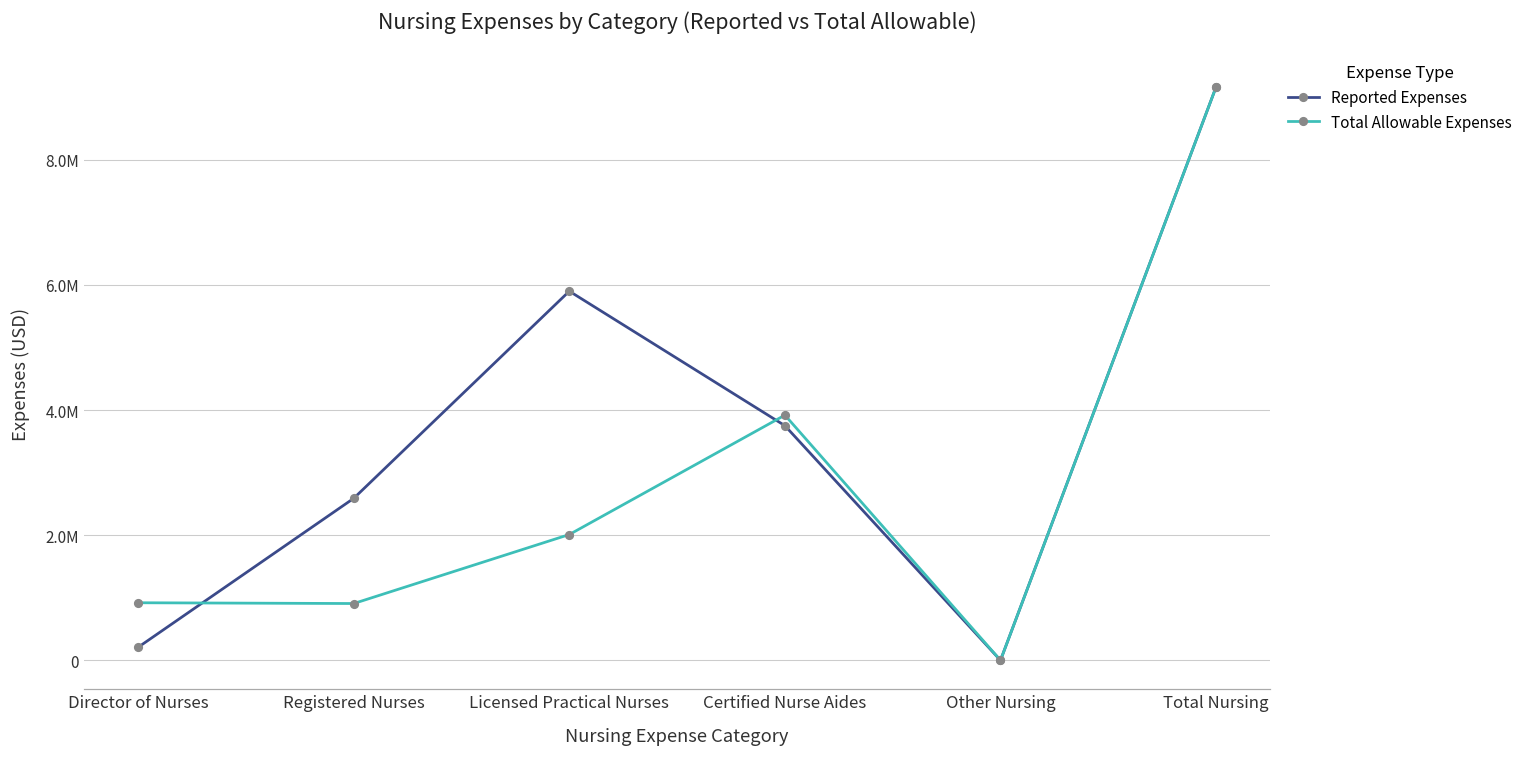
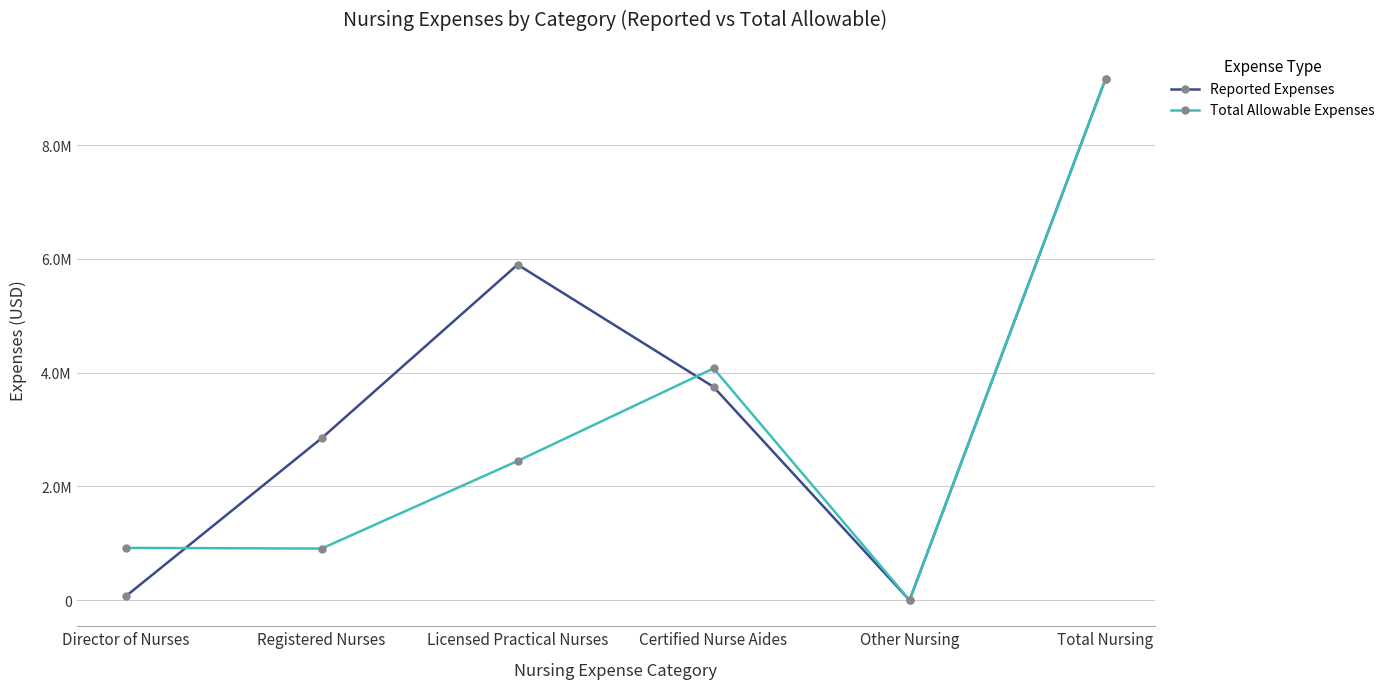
  {
    "Reported Expenses": {
-     "Director of Nurses": 200000,
-     "Registered Nurses": 2600000,
+     "Director of Nurses": 100000,
+     "Registered Nurses": 2800000,
      "Licensed Practical Nurses": 5900000,
      "Certified Nurse Aides": 3700000
    },
    "Total Allowable Expenses": {
      "Director of Nurses": 900000,
      "Registered Nurses": 900000,
-     "Licensed Practical Nurses": 2000000,
-     "Certified Nurse Aides": 3900000
+     "Licensed Practical Nurses": 2400000,
+     "Certified Nurse Aides": 4100000
    }
  }
